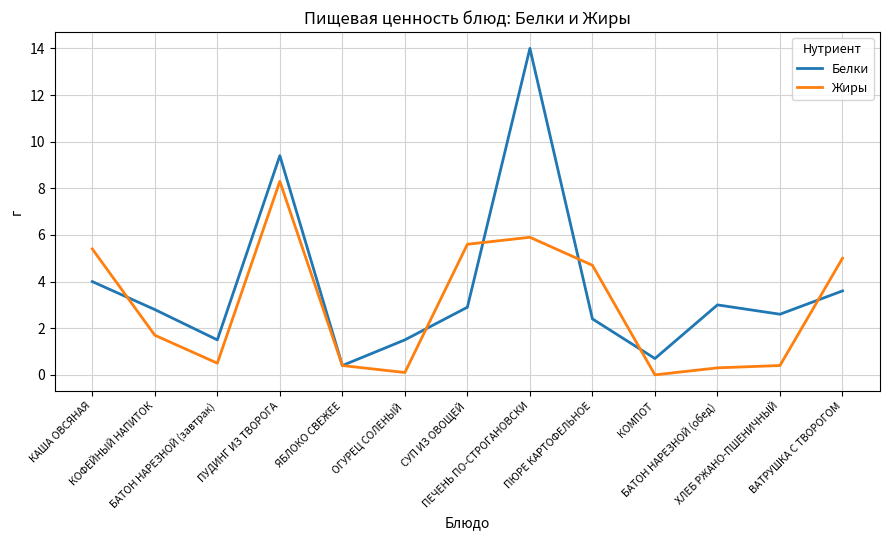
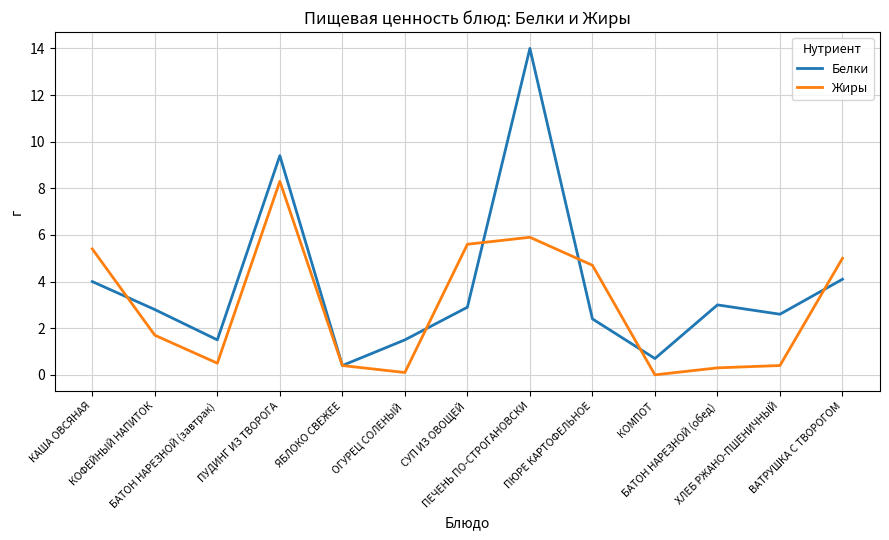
  {
    "Белки": {
      "КАША ОВСЯНАЯ": 4.0,
      "КОФЕЙНЫЙ НАПИТОК": 2.8,
      "БАТОН НАРЕЗНОЙ (завтрак)": 1.5,
      "ПУДИНГ ИЗ ТВОРОГА": 9.4,
      "ОГУРЕЦ СОЛЕНЫЙ": 1.5,
      "СУП ИЗ ОВОЩЕЙ": 2.9,
      "ПЕЧЕНЬ ПО-СТРОГАНОВСКИ": 14.0,
      "ПЮРЕ КАРТОФЕЛЬНОЕ": 2.4,
      "КОМПОТ": 0.7,
      "БАТОН НАРЕЗНОЙ (обед)": 3.0,
      "ХЛЕБ РЖАНО-ПШЕНИЧНЫЙ": 2.6,
-     "ВАТРУШКА С ТВОРОГОМ": 3.6
+     "ВАТРУШКА С ТВОРОГОМ": 4.1
    },
    "Жиры": {
      "КАША ОВСЯНАЯ": 5.4,
      "КОФЕЙНЫЙ НАПИТОК": 1.7,
      "БАТОН НАРЕЗНОЙ (завтрак)": 0.5,
      "ПУДИНГ ИЗ ТВОРОГА": 8.3,
      "ОГУРЕЦ СОЛЕНЫЙ": 0.1,
      "СУП ИЗ ОВОЩЕЙ": 5.6,
      "ПЕЧЕНЬ ПО-СТРОГАНОВСКИ": 5.9,
      "ПЮРЕ КАРТОФЕЛЬНОЕ": 4.7,
      "КОМПОТ": 0.0,
      "БАТОН НАРЕЗНОЙ (обед)": 0.3,
      "ХЛЕБ РЖАНО-ПШЕНИЧНЫЙ": 0.4,
      "ВАТРУШКА С ТВОРОГОМ": 5.0
    }
  }
